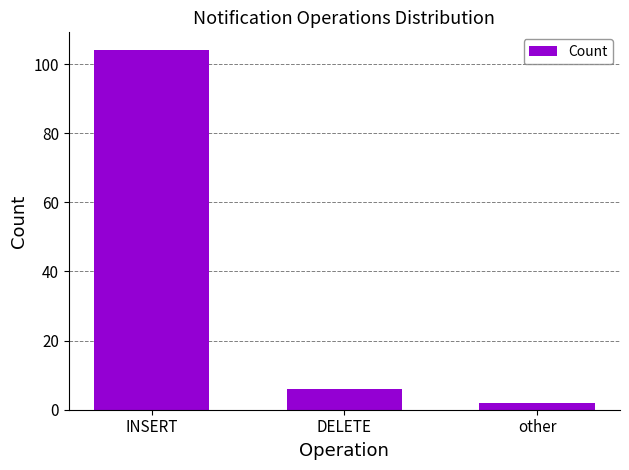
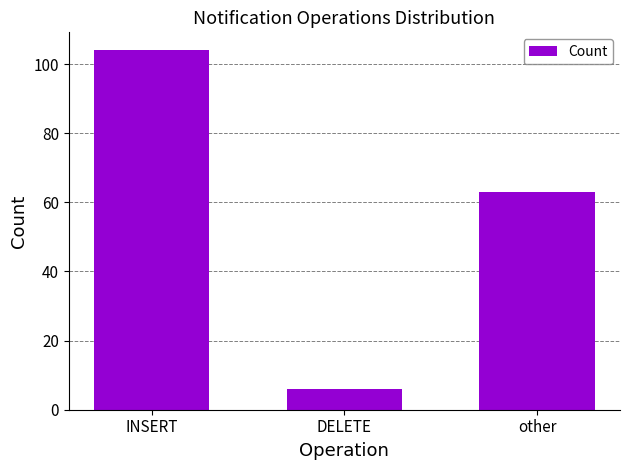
  {
    "INSERT": 104,
    "DELETE": 6,
-   "other": 2
+   "other": 63
  }
